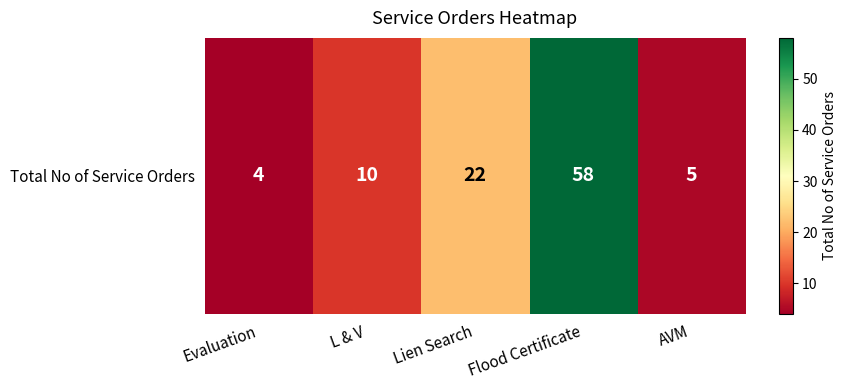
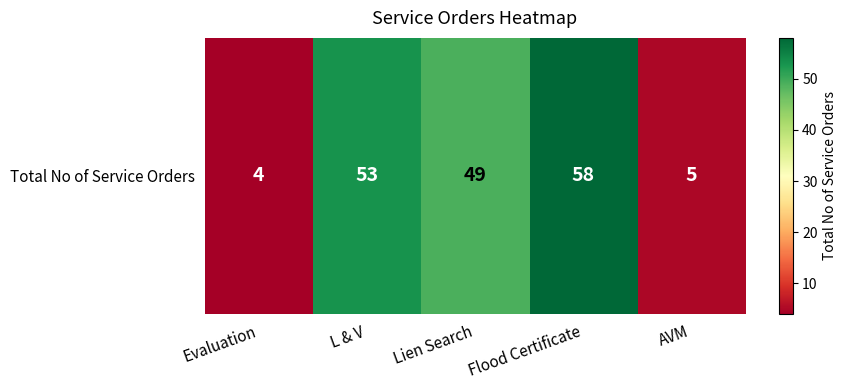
  {
    "Total No of Service Orders": {
      "Evaluation": 4,
-     "L & V": 10,
-     "Lien Search": 22,
+     "L & V": 53,
+     "Lien Search": 49,
      "Flood Certificate": 58,
      "AVM": 5
    }
  }
